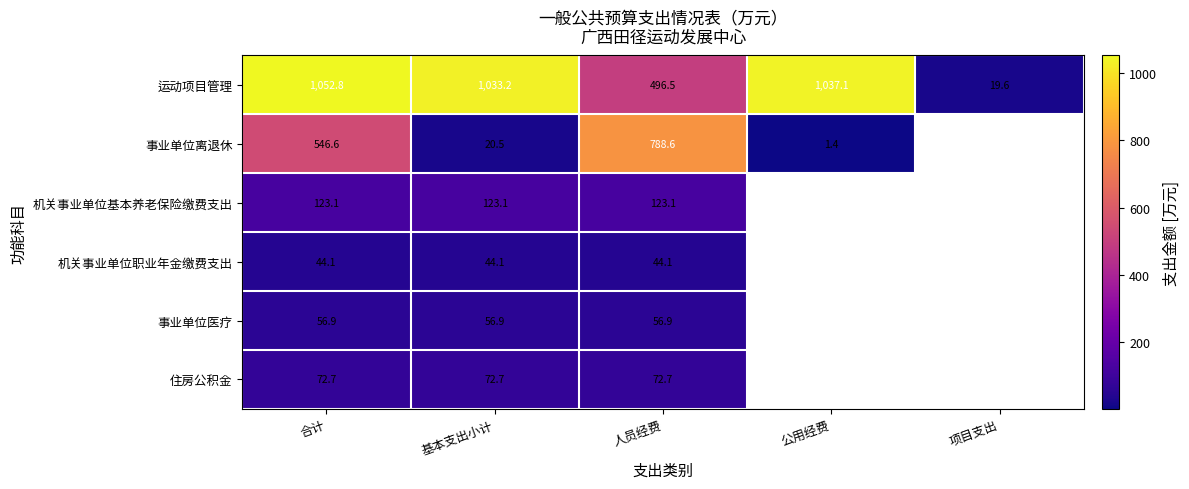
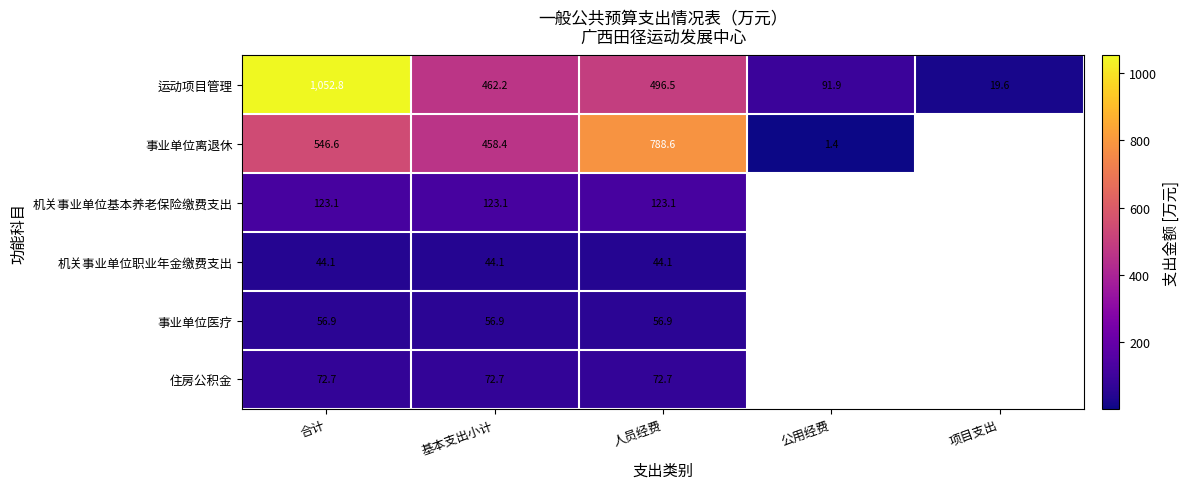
  {
    "运动项目管理": {
      "合计": "1,052.8",
-     "基本支出小计": "1,033.2",
+     "基本支出小计": "462.2",
      "人员经费": "496.5",
-     "公用经费": "1,037.1",
+     "公用经费": "91.9",
      "项目支出": "19.6"
    },
    "事业单位离退休": {
      "合计": "546.6",
-     "基本支出小计": "20.5",
+     "基本支出小计": "458.4",
      "人员经费": "788.6",
      "公用经费": "1.4"
    },
    "机关事业单位基本养老保险缴费支出": {
      "合计": "123.1",
      "基本支出小计": "123.1",
      "人员经费": "123.1"
    },
    "机关事业单位职业年金缴费支出": {
      "合计": "44.1",
      "基本支出小计": "44.1",
      "人员经费": "44.1"
    },
    "事业单位医疗": {
      "合计": "56.9",
      "基本支出小计": "56.9",
      "人员经费": "56.9"
    },
    "住房公积金": {
      "合计": "72.7",
      "基本支出小计": "72.7",
      "人员经费": "72.7"
    }
  }
